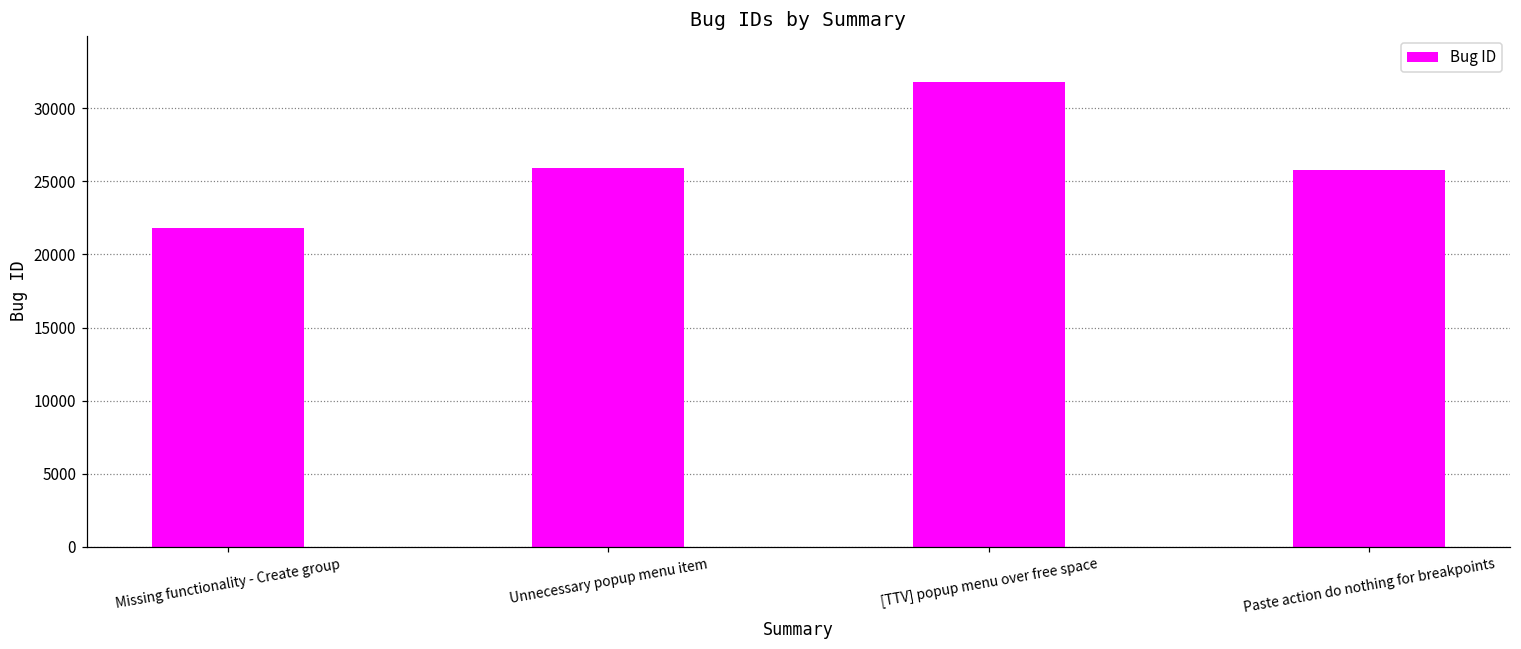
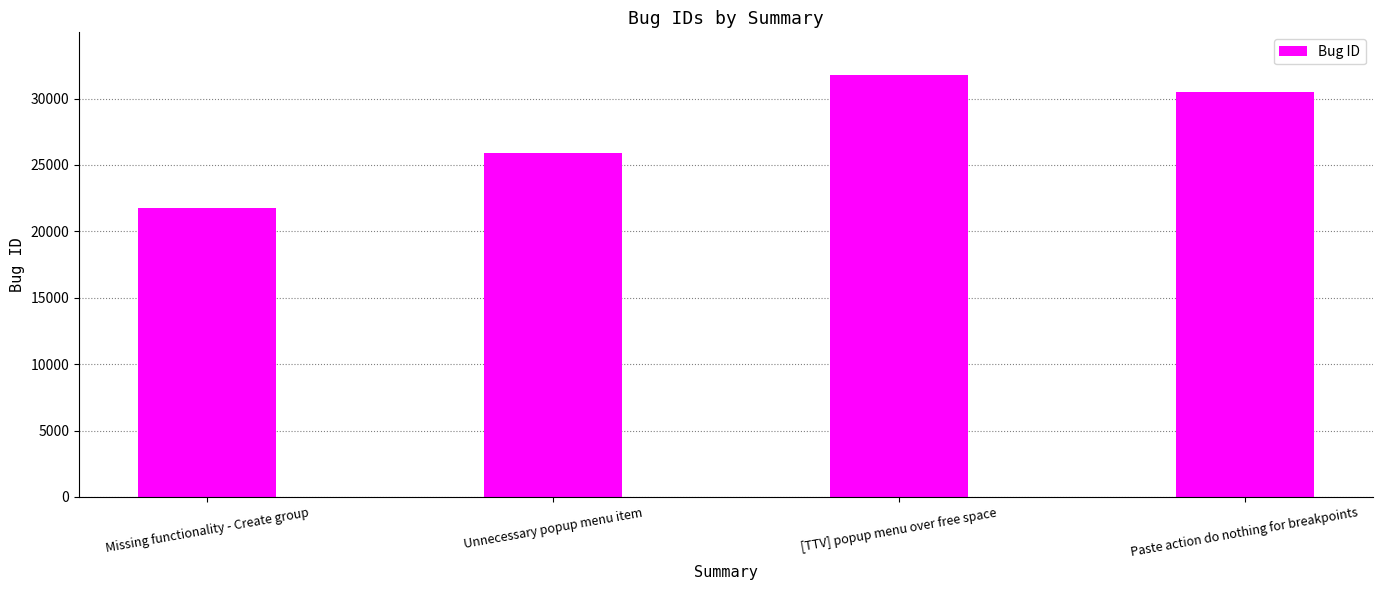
  {
    "Missing functionality - Create group": 21800,
    "Unnecessary popup menu item": 25900,
    "[TTV] popup menu over free space": 31800,
-   "Paste action do nothing for breakpoints": 25800
+   "Paste action do nothing for breakpoints": 30500
  }
